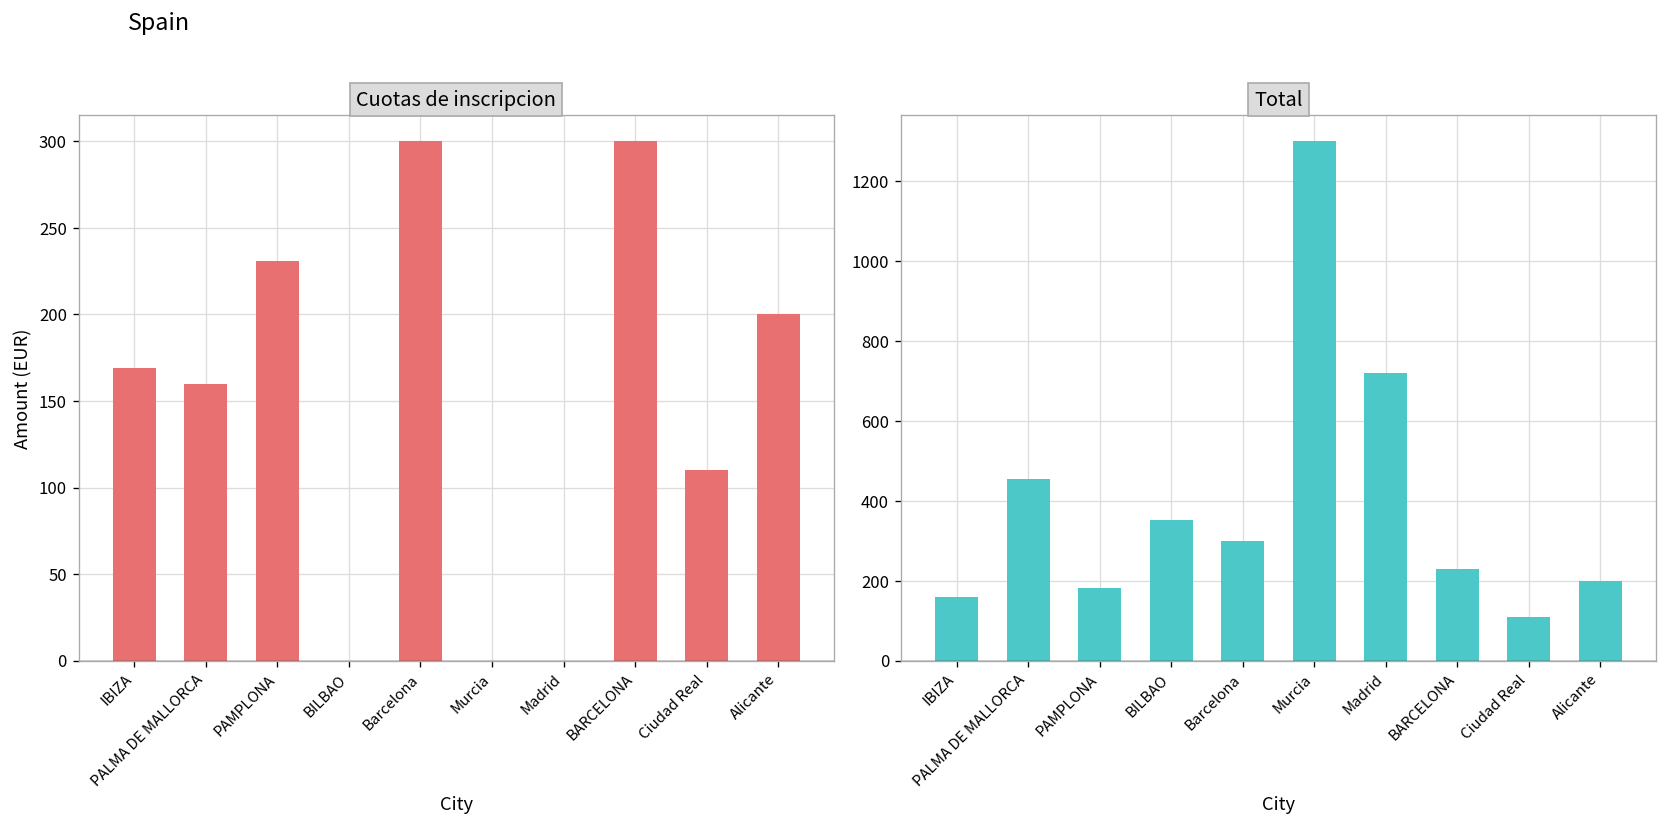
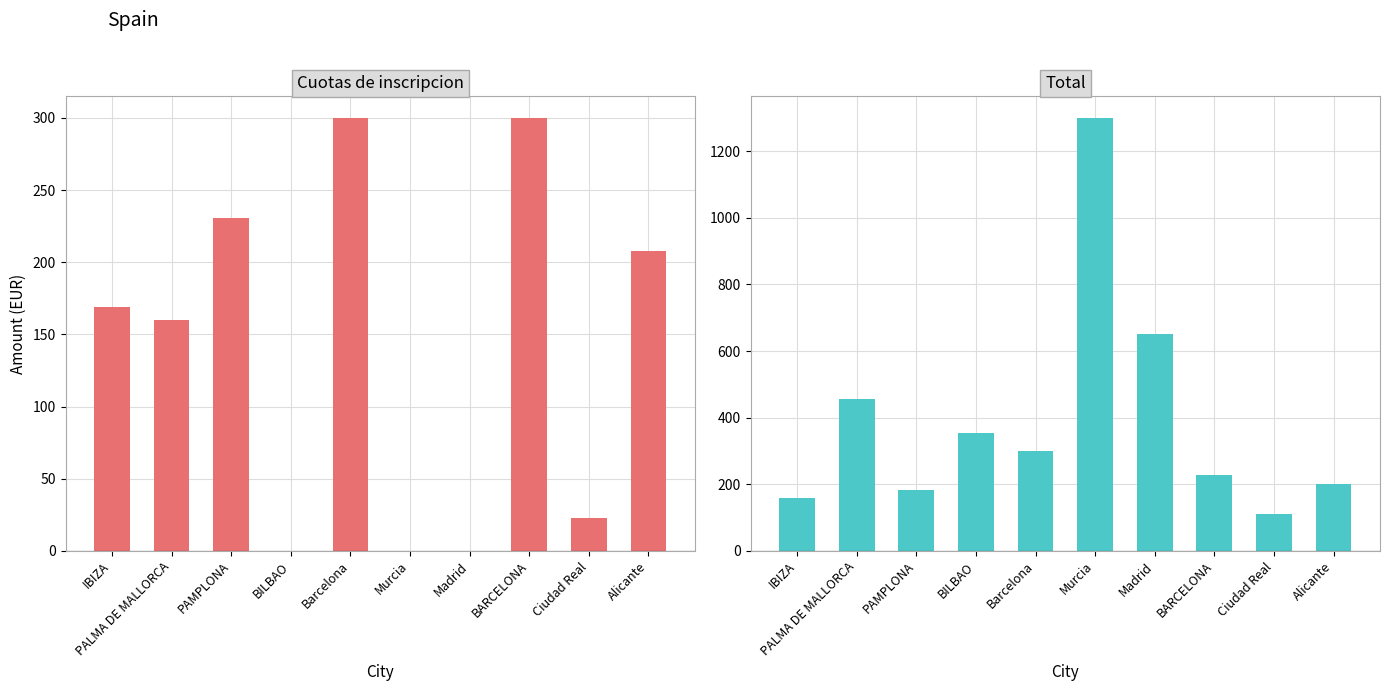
  {
    "Cuotas de inscripcion": {
      "IBIZA": 169,
      "PALMA DE MALLORCA": 160,
      "PAMPLONA": 231,
      "BILBAO": 0,
      "Barcelona": 300,
      "Murcia": 0,
      "Madrid": 0,
      "BARCELONA": 300,
-     "Ciudad Real": 110,
-     "Alicante": 200
+     "Ciudad Real": 23,
+     "Alicante": 208
    },
    "Total": {
      "IBIZA": 160,
      "PALMA DE MALLORCA": 450,
      "PAMPLONA": 180,
      "BILBAO": 350,
      "Barcelona": 300,
      "Murcia": 1300,
-     "Madrid": 720,
+     "Madrid": 650,
      "BARCELONA": 230,
      "Ciudad Real": 110,
      "Alicante": 200
    }
  }
